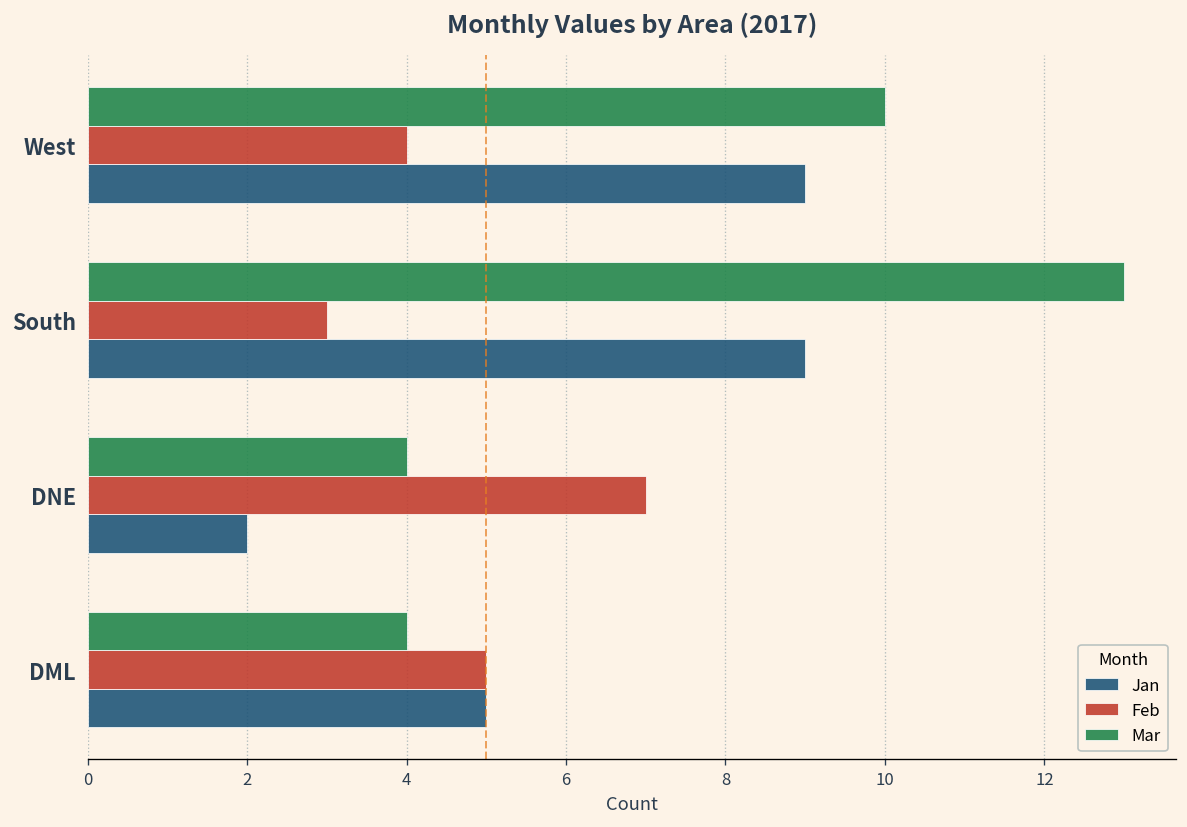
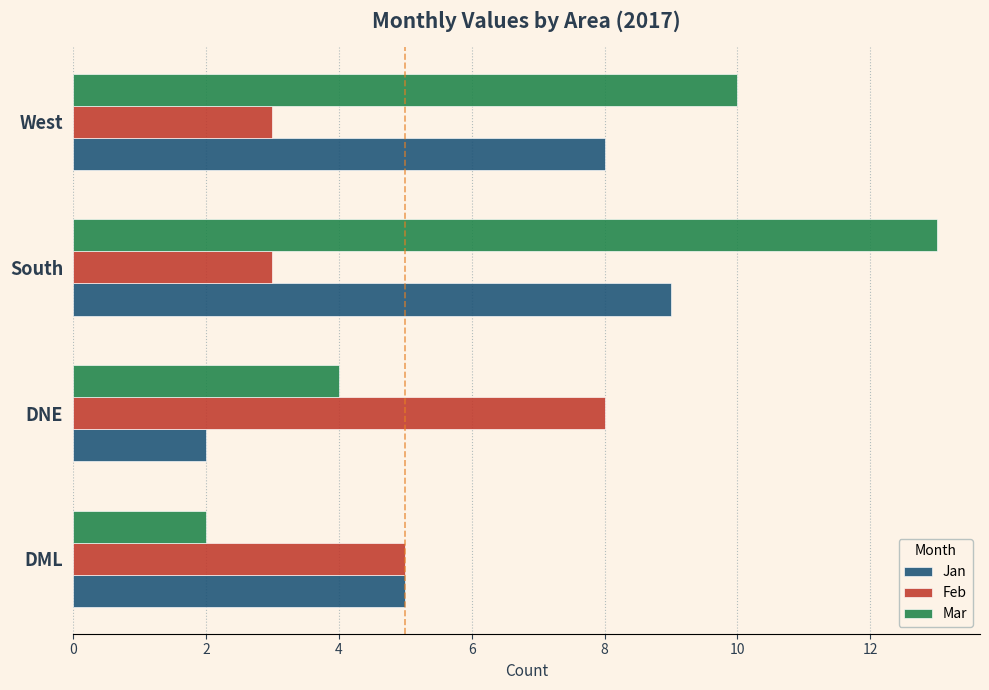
  {
    "Jan": {
-     "West": 9,
+     "West": 8,
      "South": 9,
      "DNE": 2,
      "DML": 5
    },
    "Feb": {
-     "West": 4,
+     "West": 3,
      "South": 3,
-     "DNE": 7,
+     "DNE": 8,
      "DML": 5
    },
    "Mar": {
      "West": 10,
      "South": 13,
      "DNE": 4,
-     "DML": 4
+     "DML": 2
    }
  }
